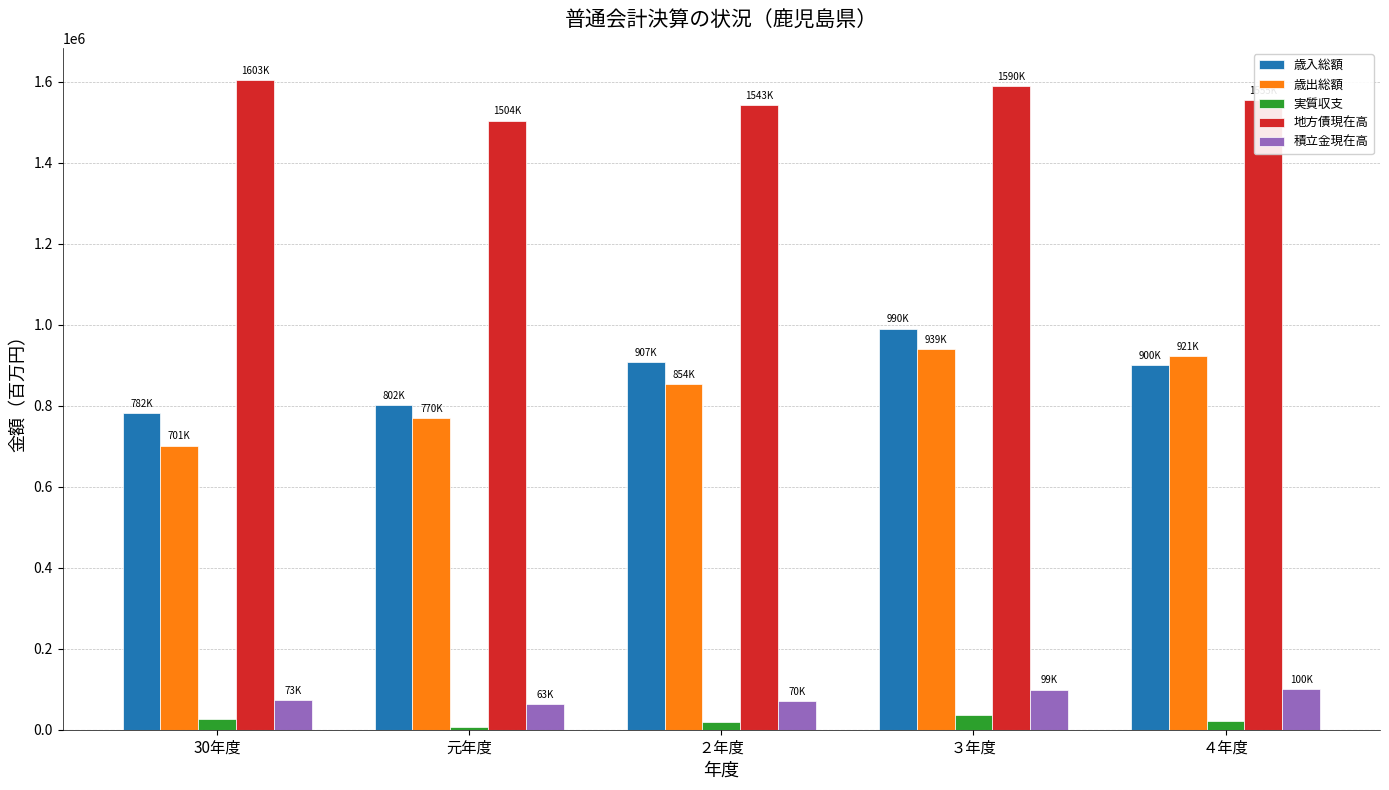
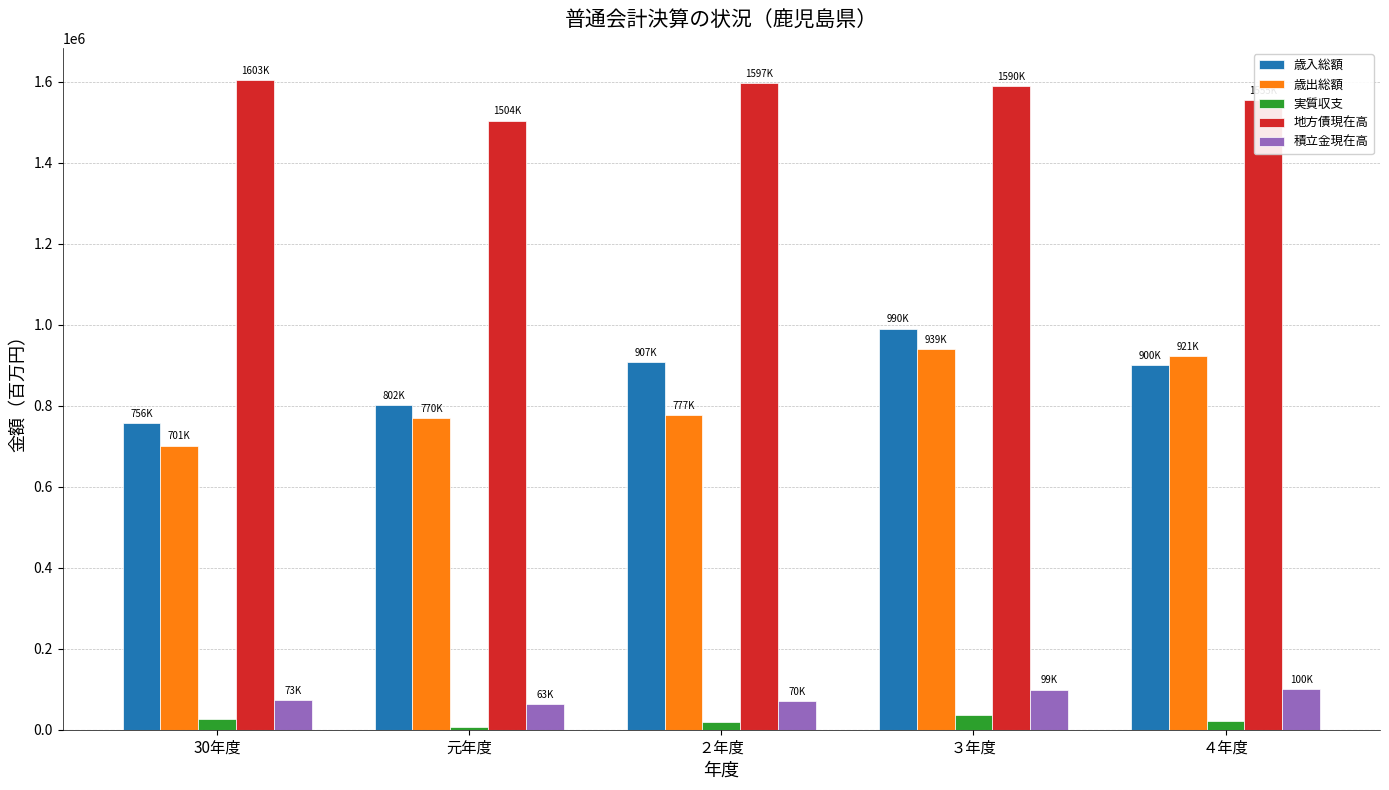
  {
    "歳入総額": {
-     "30年度": "782K",
+     "30年度": "756K",
      "元年度": "802K",
      "２年度": "907K",
      "３年度": "990K",
      "４年度": "900K"
    },
    "歳出総額": {
      "30年度": "701K",
      "元年度": "770K",
-     "２年度": "854K",
+     "２年度": "777K",
      "３年度": "939K",
      "４年度": "921K"
    },
    "実質収支": {
      "30年度": "30000",
      "元年度": "10000",
      "２年度": "20000",
      "３年度": "40000",
      "４年度": "20000"
    },
    "地方債現在高": {
      "30年度": "1603K",
      "元年度": "1504K",
-     "２年度": "1543K",
+     "２年度": "1597K",
      "３年度": "1590K"
    },
    "積立金現在高": {
      "30年度": "73K",
      "元年度": "63K",
      "２年度": "70K",
      "３年度": "99K",
      "４年度": "100K"
    }
  }
